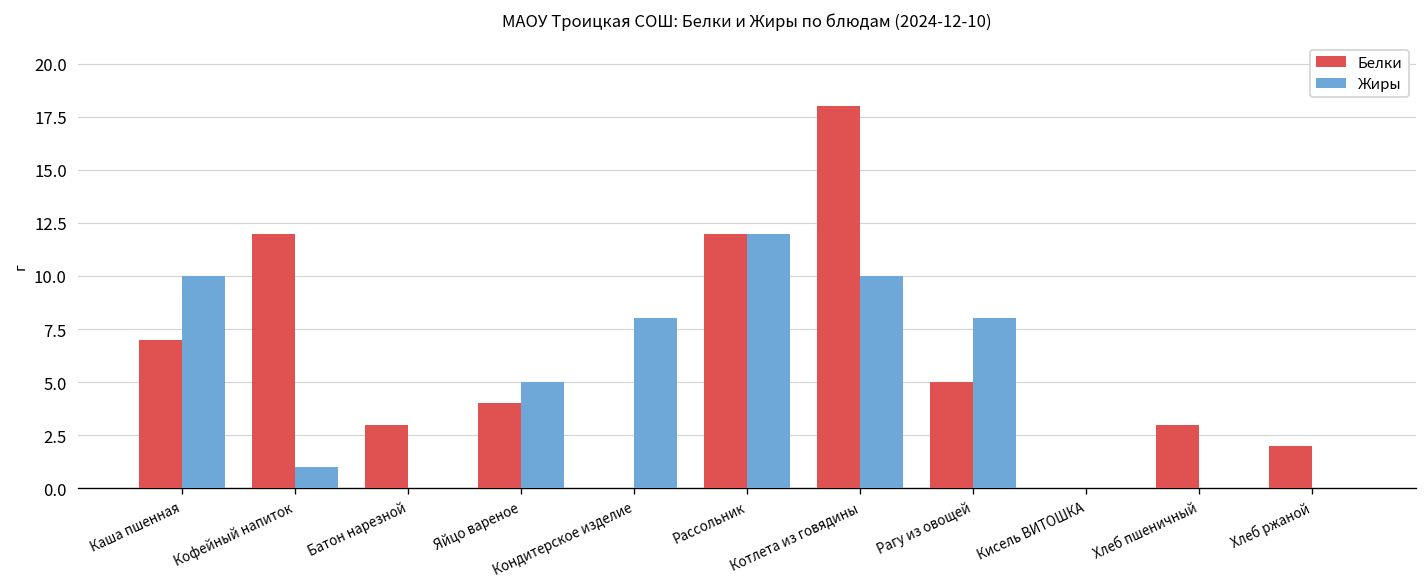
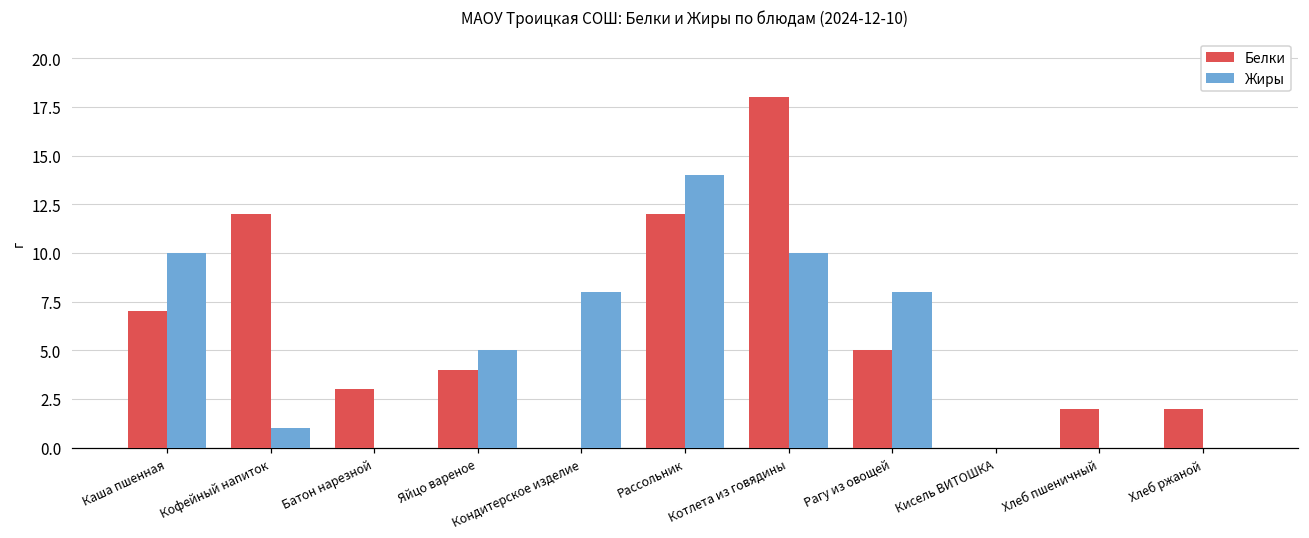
  {
    "Белки": {
      "Каша пшенная": 7,
      "Кофейный напиток": 12,
      "Батон нарезной": 3,
      "Яйцо вареное": 4,
      "Кондитерское изделие": 0,
      "Рассольник": 12,
      "Котлета из говядины": 18,
      "Рагу из овощей": 5,
      "Кисель ВИТОШКА": 0,
-     "Хлеб пшеничный": 3,
+     "Хлеб пшеничный": 2,
      "Хлеб ржаной": 2
    },
    "Жиры": {
      "Каша пшенная": 10,
      "Кофейный напиток": 1,
      "Батон нарезной": 0,
      "Яйцо вареное": 5,
      "Кондитерское изделие": 8,
-     "Рассольник": 12,
+     "Рассольник": 14,
      "Котлета из говядины": 10,
      "Рагу из овощей": 8,
      "Кисель ВИТОШКА": 0,
      "Хлеб пшеничный": 0,
      "Хлеб ржаной": 0
    }
  }
